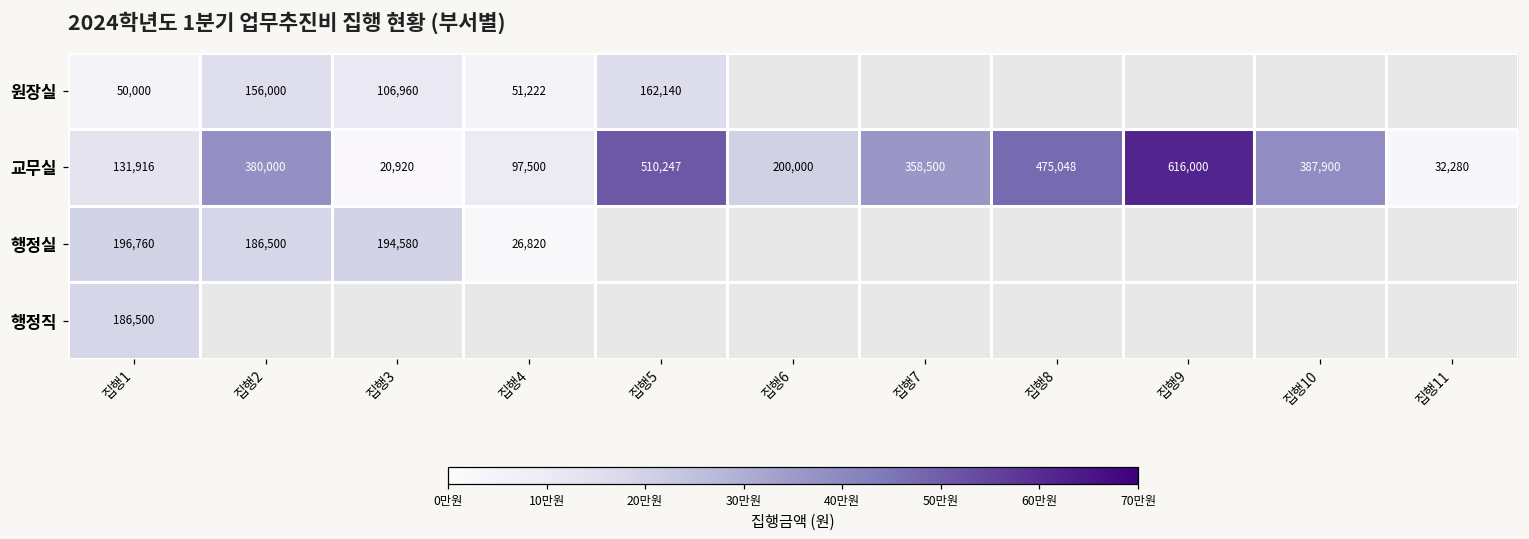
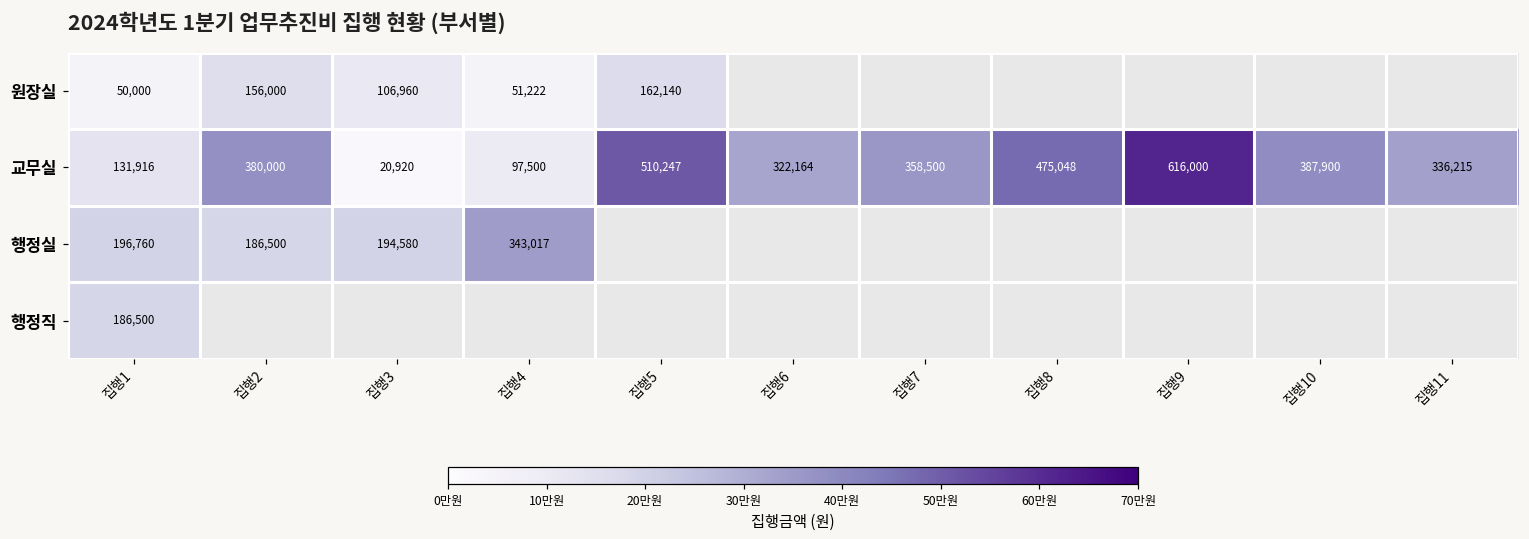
  {
    "원장실": {
      "집행1": "50,000",
      "집행2": "156,000",
      "집행3": "106,960",
      "집행4": "51,222",
      "집행5": "162,140"
    },
    "교무실": {
      "집행1": "131,916",
      "집행2": "380,000",
      "집행3": "20,920",
      "집행4": "97,500",
      "집행5": "510,247",
-     "집행6": "200,000",
+     "집행6": "322,164",
      "집행7": "358,500",
      "집행8": "475,048",
      "집행9": "616,000",
      "집행10": "387,900",
-     "집행11": "32,280"
+     "집행11": "336,215"
    },
    "행정실": {
      "집행1": "196,760",
      "집행2": "186,500",
      "집행3": "194,580",
-     "집행4": "26,820"
+     "집행4": "343,017"
    },
    "행정직": {
      "집행1": "186,500"
    }
  }
